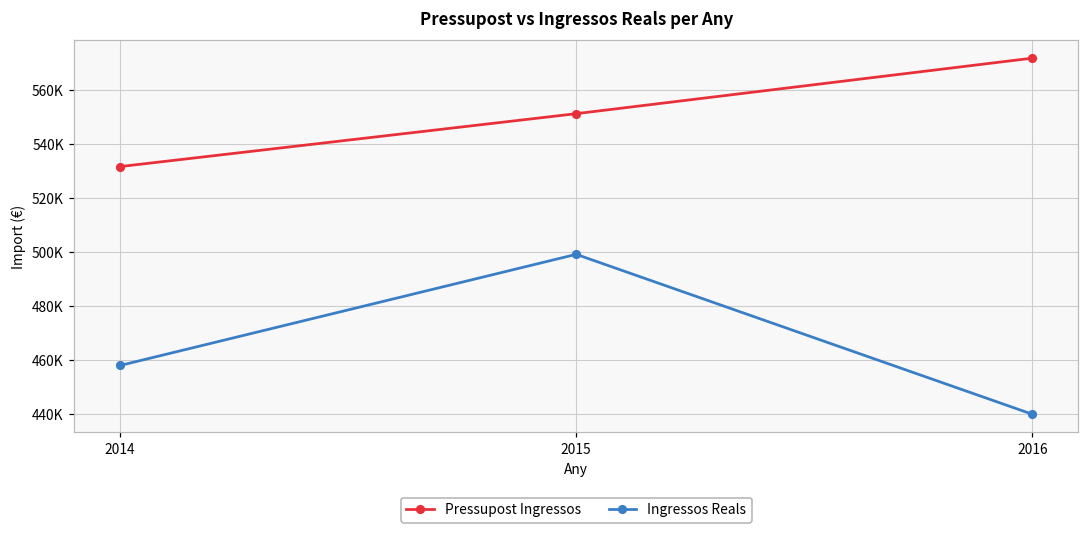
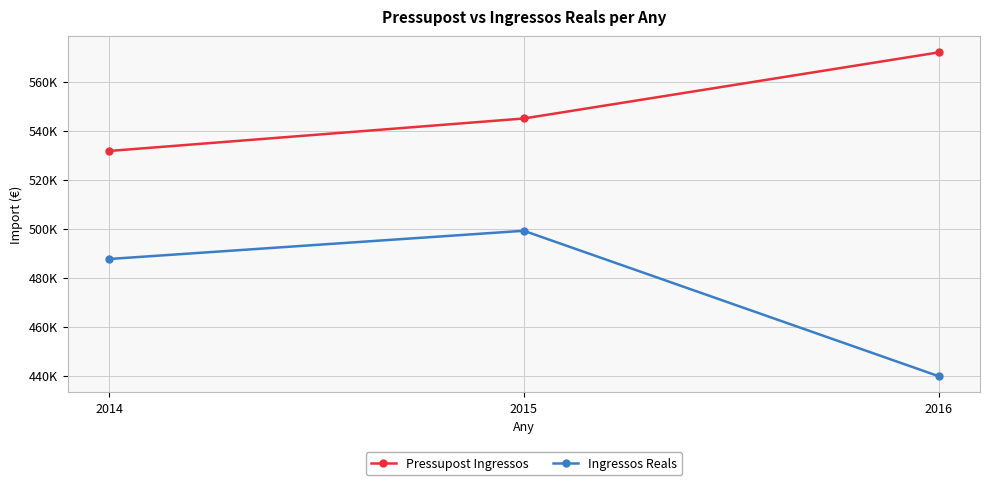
  {
    "Pressupost Ingressos": {
      "2014": 532000,
-     "2015": 551000,
+     "2015": 545000,
      "2016": 572000
    },
    "Ingressos Reals": {
-     "2014": 458000,
+     "2014": 488000,
      "2015": 499000,
      "2016": 440000
    }
  }
